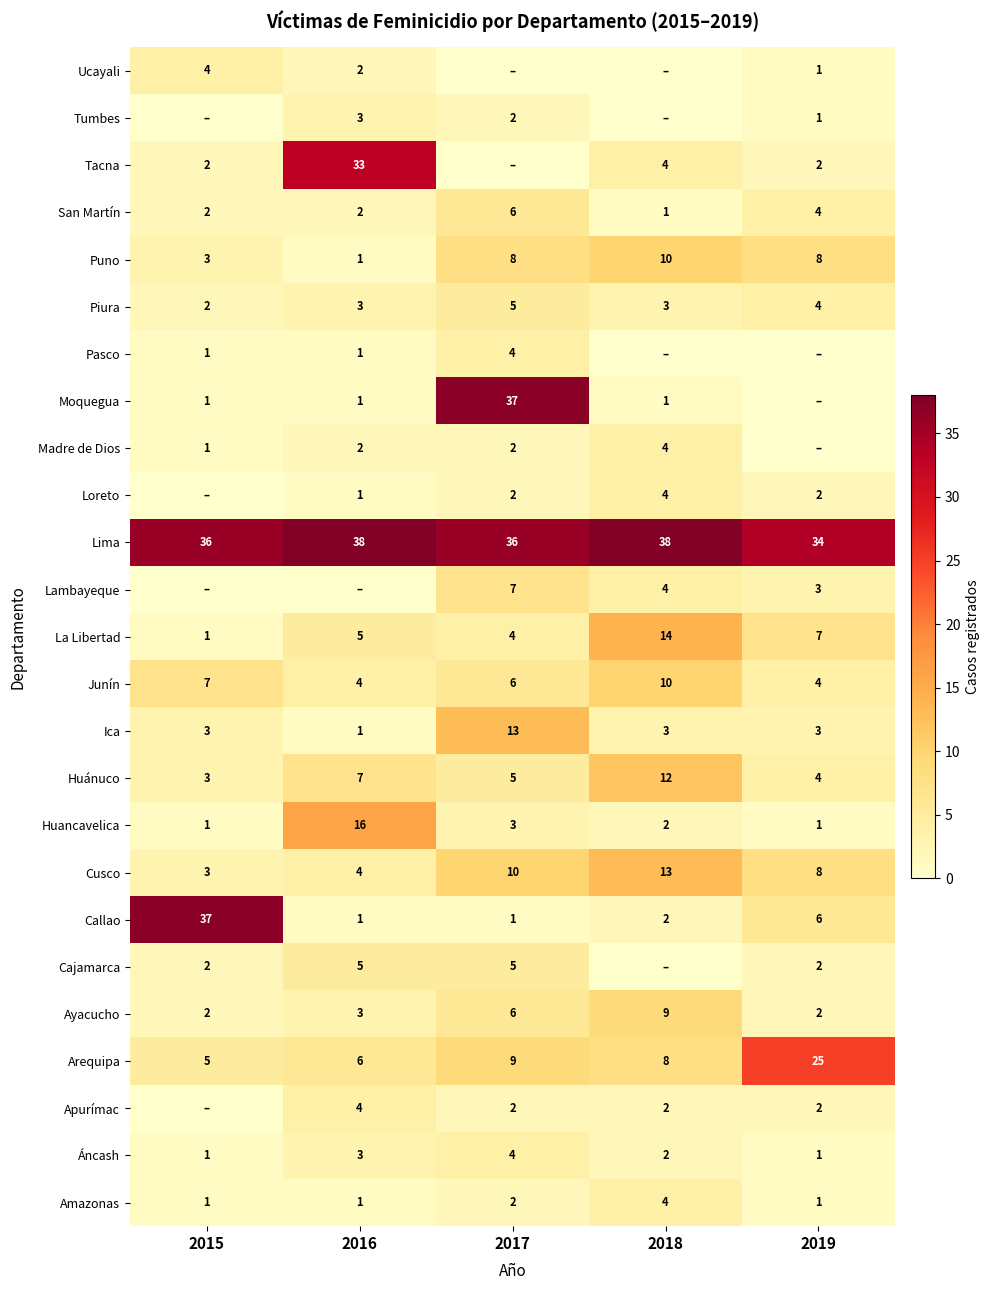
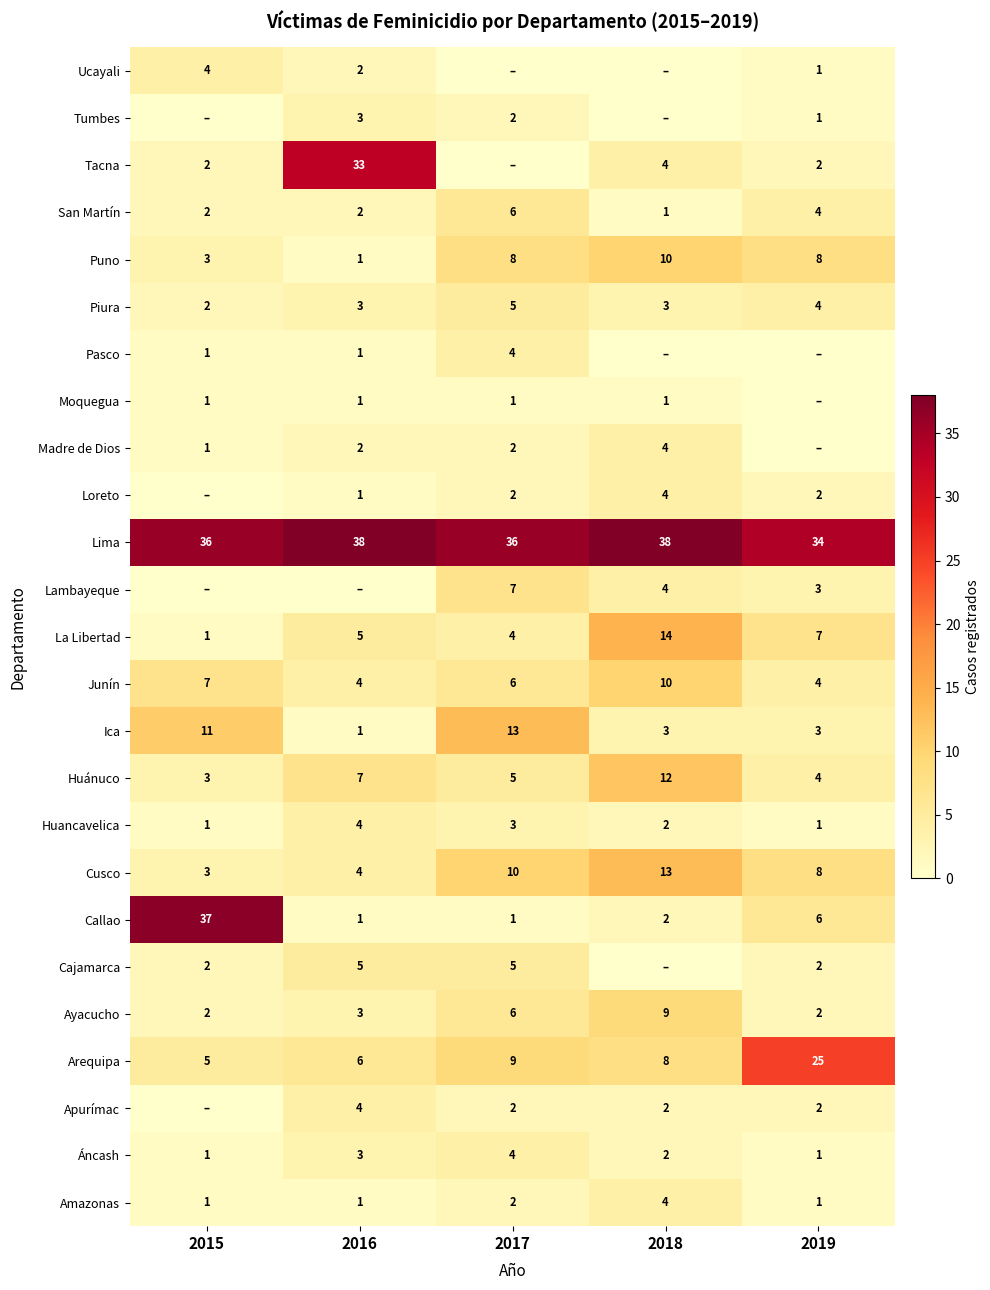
  {
    "Ucayali": {
      "2015": 4,
      "2016": 2,
      "2019": 1
    },
    "Tumbes": {
      "2016": 3,
      "2017": 2,
      "2019": 1
    },
    "Tacna": {
      "2015": 2,
      "2016": 33,
      "2018": 4,
      "2019": 2
    },
    "San Martín": {
      "2015": 2,
      "2016": 2,
      "2017": 6,
      "2018": 1,
      "2019": 4
    },
    "Puno": {
      "2015": 3,
      "2016": 1,
      "2017": 8,
      "2018": 10,
      "2019": 8
    },
    "Piura": {
      "2015": 2,
      "2016": 3,
      "2017": 5,
      "2018": 3,
      "2019": 4
    },
    "Pasco": {
      "2015": 1,
      "2016": 1,
      "2017": 4
    },
    "Moquegua": {
      "2015": 1,
      "2016": 1,
-     "2017": 37,
+     "2017": 1,
      "2018": 1
    },
    "Madre de Dios": {
      "2015": 1,
      "2016": 2,
      "2017": 2,
      "2018": 4
    },
    "Loreto": {
      "2016": 1,
      "2017": 2,
      "2018": 4,
      "2019": 2
    },
    "Lima": {
      "2015": 36,
      "2016": 38,
      "2017": 36,
      "2018": 38,
      "2019": 34
    },
    "Lambayeque": {
      "2017": 7,
      "2018": 4,
      "2019": 3
    },
    "La Libertad": {
      "2015": 1,
      "2016": 5,
      "2017": 4,
      "2018": 14,
      "2019": 7
    },
    "Junín": {
      "2015": 7,
      "2016": 4,
      "2017": 6,
      "2018": 10,
      "2019": 4
    },
    "Ica": {
-     "2015": 3,
+     "2015": 11,
      "2016": 1,
      "2017": 13,
      "2018": 3,
      "2019": 3
    },
    "Huánuco": {
      "2015": 3,
      "2016": 7,
      "2017": 5,
      "2018": 12,
      "2019": 4
    },
    "Huancavelica": {
      "2015": 1,
-     "2016": 16,
+     "2016": 4,
      "2017": 3,
      "2018": 2,
      "2019": 1
    },
    "Cusco": {
      "2015": 3,
      "2016": 4,
      "2017": 10,
      "2018": 13,
      "2019": 8
    },
    "Callao": {
      "2015": 37,
      "2016": 1,
      "2017": 1,
      "2018": 2,
      "2019": 6
    },
    "Cajamarca": {
      "2015": 2,
      "2016": 5,
      "2017": 5,
      "2019": 2
    },
    "Ayacucho": {
      "2015": 2,
      "2016": 3,
      "2017": 6,
      "2018": 9,
      "2019": 2
    },
    "Arequipa": {
      "2015": 5,
      "2016": 6,
      "2017": 9,
      "2018": 8,
      "2019": 25
    },
    "Apurímac": {
      "2016": 4,
      "2017": 2,
      "2018": 2,
      "2019": 2
    },
    "Áncash": {
      "2015": 1,
      "2016": 3,
      "2017": 4,
      "2018": 2,
      "2019": 1
    },
    "Amazonas": {
      "2015": 1,
      "2016": 1,
      "2017": 2,
      "2018": 4,
      "2019": 1
    }
  }
